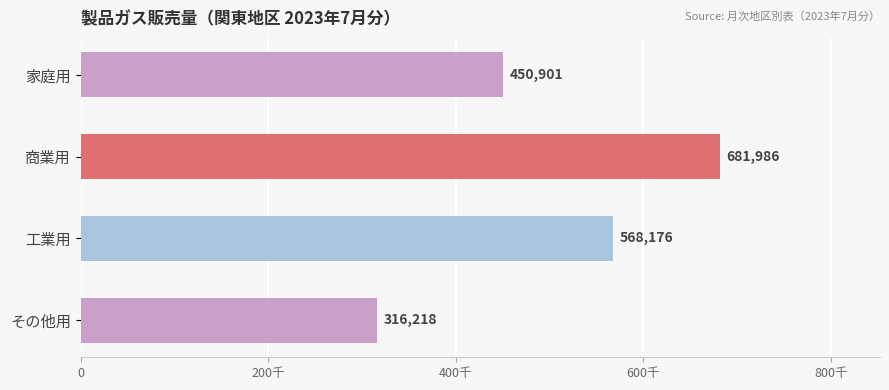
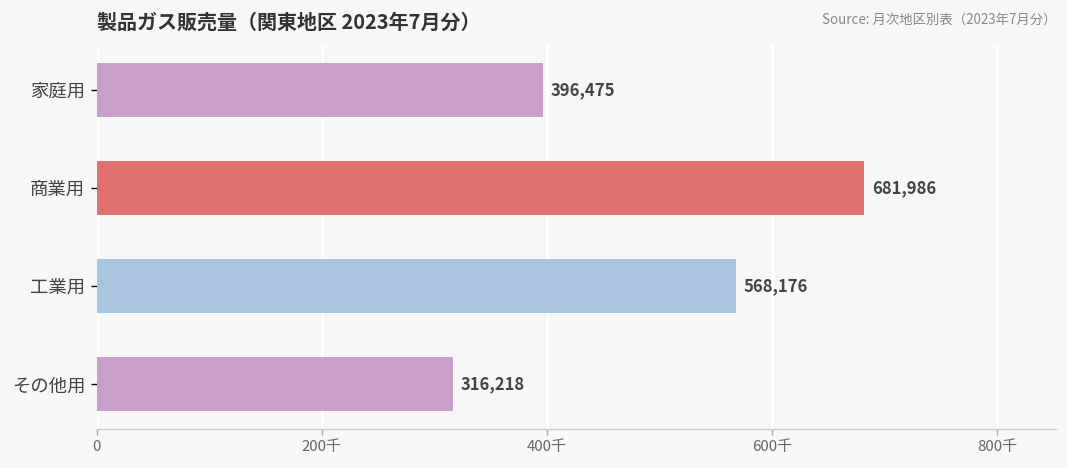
  {
-   "家庭用": "450,901",
+   "家庭用": "396,475",
    "商業用": "681,986",
    "工業用": "568,176",
    "その他用": "316,218"
  }
